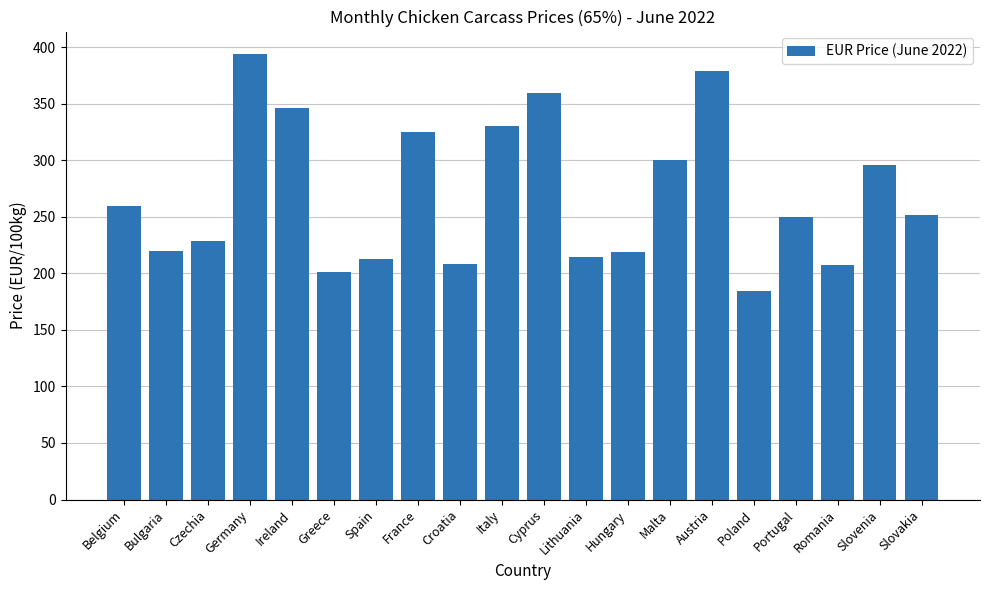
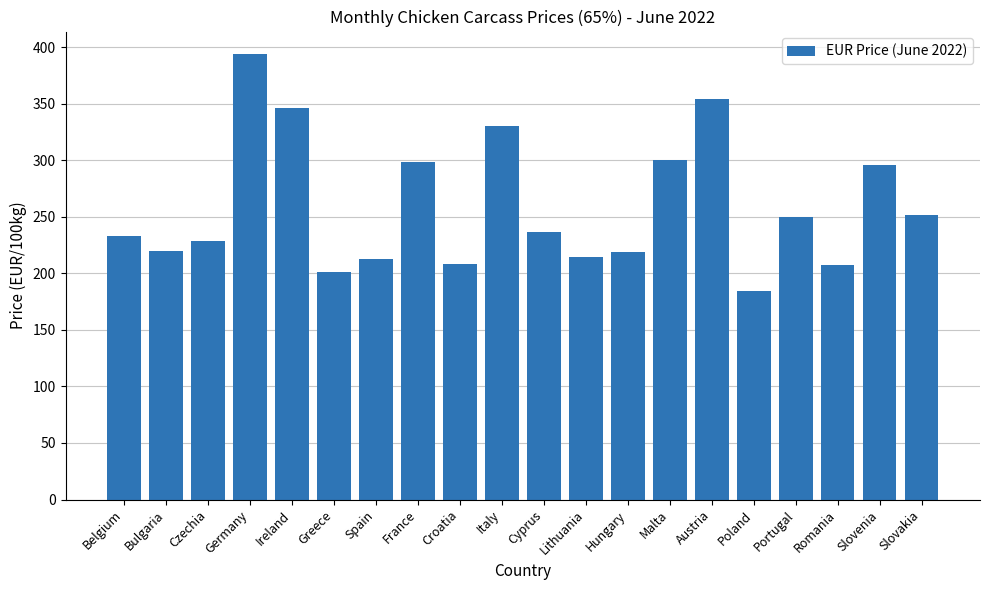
  {
-   "Belgium": 259,
+   "Belgium": 233,
    "Bulgaria": 220,
    "Czechia": 229,
    "Germany": 394,
    "Ireland": 346,
    "Greece": 201,
    "Spain": 213,
-   "France": 325,
+   "France": 298,
    "Croatia": 208,
    "Italy": 330,
-   "Cyprus": 360,
+   "Cyprus": 236,
    "Lithuania": 215,
    "Hungary": 219,
    "Malta": 300,
-   "Austria": 379,
+   "Austria": 354,
    "Poland": 184,
    "Portugal": 250,
    "Romania": 208,
    "Slovenia": 295,
    "Slovakia": 251
  }
